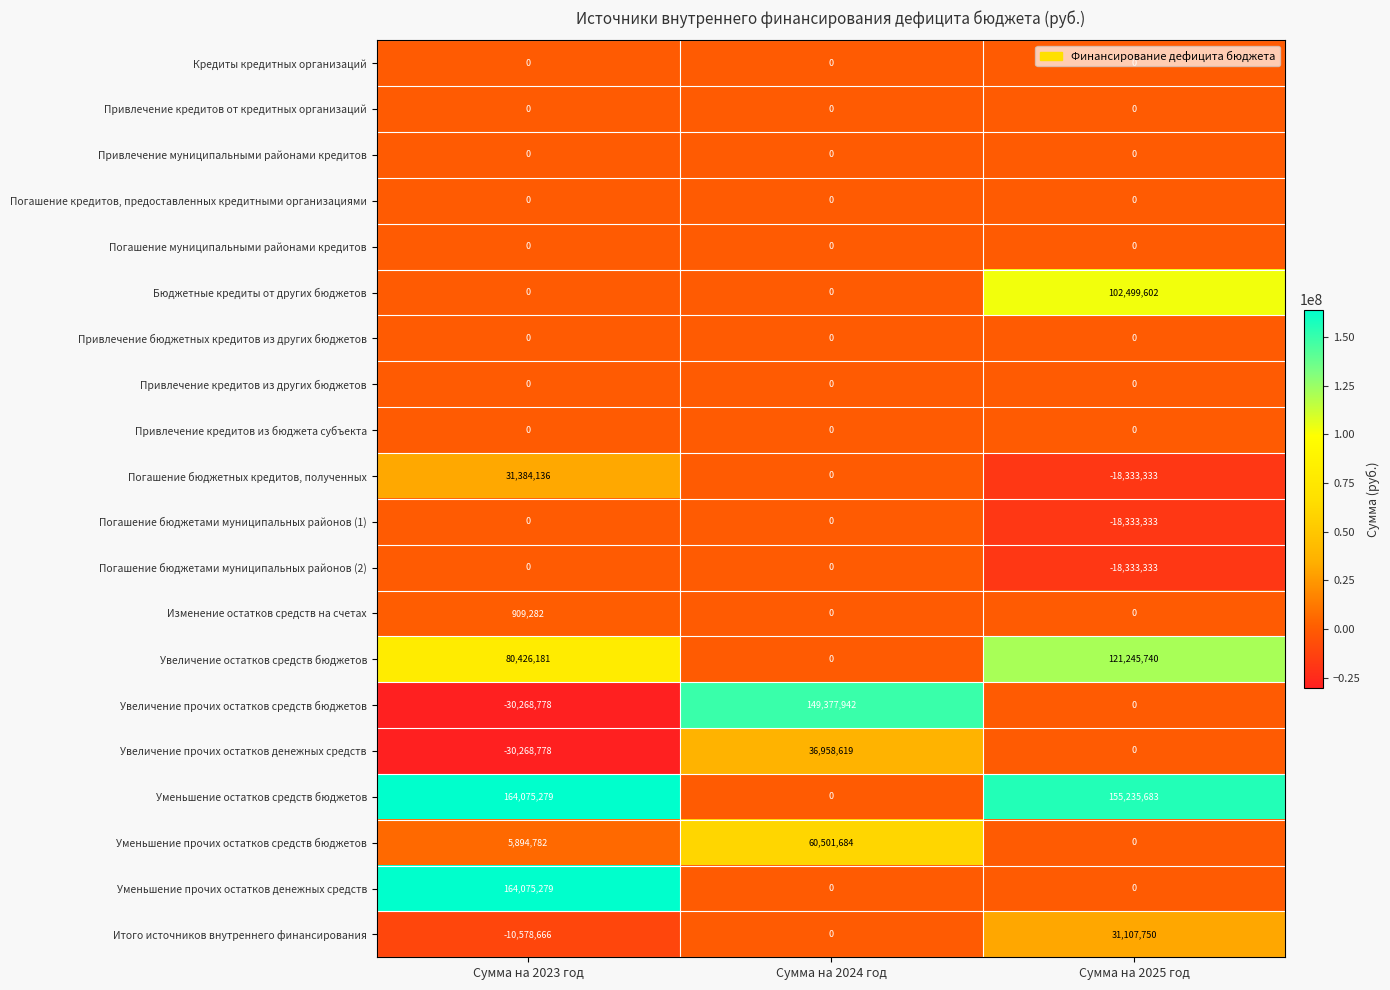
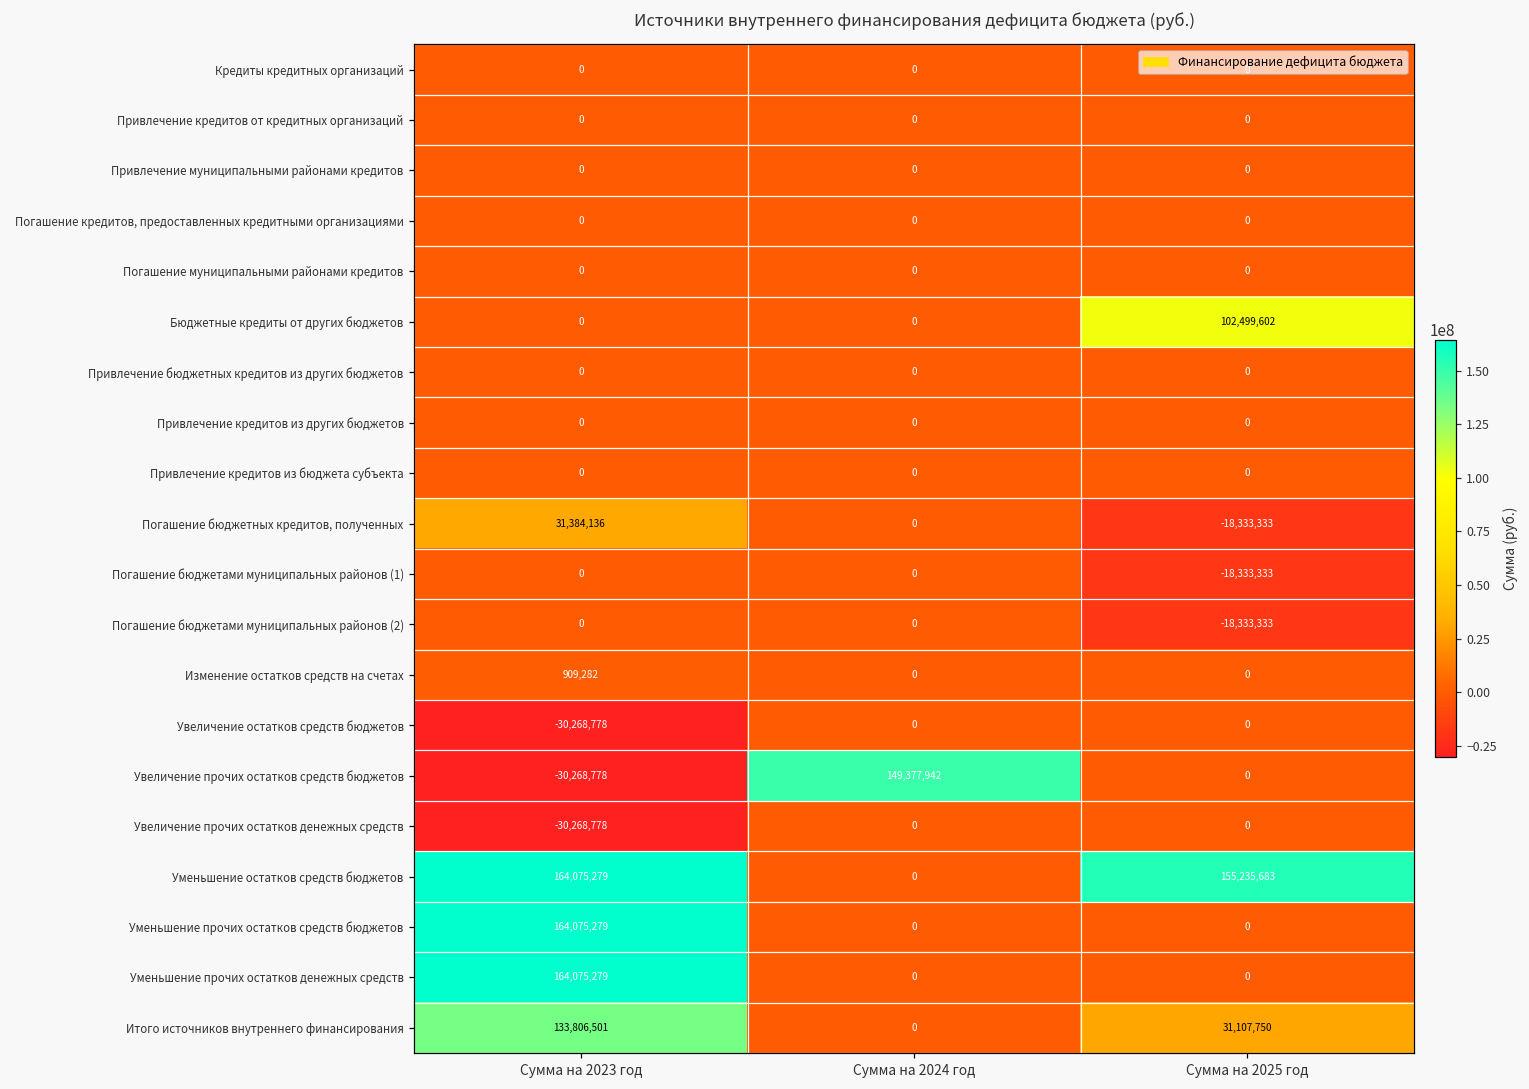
  {
    "Кредиты кредитных организаций": {
      "Сумма на 2023 год": "0",
      "Сумма на 2024 год": "0"
    },
    "Привлечение кредитов от кредитных организаций": {
      "Сумма на 2023 год": "0",
      "Сумма на 2024 год": "0",
      "Сумма на 2025 год": "0"
    },
    "Привлечение муниципальными районами кредитов": {
      "Сумма на 2023 год": "0",
      "Сумма на 2024 год": "0",
      "Сумма на 2025 год": "0"
    },
    "Погашение кредитов, предоставленных кредитными организациями": {
      "Сумма на 2023 год": "0",
      "Сумма на 2024 год": "0",
      "Сумма на 2025 год": "0"
    },
    "Погашение муниципальными районами кредитов": {
      "Сумма на 2023 год": "0",
      "Сумма на 2024 год": "0",
      "Сумма на 2025 год": "0"
    },
    "Бюджетные кредиты от других бюджетов": {
      "Сумма на 2023 год": "0",
      "Сумма на 2024 год": "0",
      "Сумма на 2025 год": "102,499,602"
    },
    "Привлечение бюджетных кредитов из других бюджетов": {
      "Сумма на 2023 год": "0",
      "Сумма на 2024 год": "0",
      "Сумма на 2025 год": "0"
    },
    "Привлечение кредитов из других бюджетов": {
      "Сумма на 2023 год": "0",
      "Сумма на 2024 год": "0",
      "Сумма на 2025 год": "0"
    },
    "Привлечение кредитов из бюджета субъекта": {
      "Сумма на 2023 год": "0",
      "Сумма на 2024 год": "0",
      "Сумма на 2025 год": "0"
    },
    "Погашение бюджетных кредитов, полученных": {
      "Сумма на 2023 год": "31,384,136",
      "Сумма на 2024 год": "0",
      "Сумма на 2025 год": "-18,333,333"
    },
    "Погашение бюджетами муниципальных районов (1)": {
      "Сумма на 2023 год": "0",
      "Сумма на 2024 год": "0",
      "Сумма на 2025 год": "-18,333,333"
    },
    "Погашение бюджетами муниципальных районов (2)": {
      "Сумма на 2023 год": "0",
      "Сумма на 2024 год": "0",
      "Сумма на 2025 год": "-18,333,333"
    },
    "Изменение остатков средств на счетах": {
      "Сумма на 2023 год": "909,282",
      "Сумма на 2024 год": "0",
      "Сумма на 2025 год": "0"
    },
    "Увеличение остатков средств бюджетов": {
-     "Сумма на 2023 год": "80,426,181",
+     "Сумма на 2023 год": "-30,268,778",
      "Сумма на 2024 год": "0",
-     "Сумма на 2025 год": "121,245,740"
+     "Сумма на 2025 год": "0"
    },
    "Увеличение прочих остатков средств бюджетов": {
      "Сумма на 2023 год": "-30,268,778",
      "Сумма на 2024 год": "149,377,942",
      "Сумма на 2025 год": "0"
    },
    "Увеличение прочих остатков денежных средств": {
      "Сумма на 2023 год": "-30,268,778",
-     "Сумма на 2024 год": "36,958,619",
+     "Сумма на 2024 год": "0",
      "Сумма на 2025 год": "0"
    },
    "Уменьшение остатков средств бюджетов": {
      "Сумма на 2023 год": "164,075,279",
      "Сумма на 2024 год": "0",
      "Сумма на 2025 год": "155,235,683"
    },
    "Уменьшение прочих остатков средств бюджетов": {
-     "Сумма на 2023 год": "5,894,782",
-     "Сумма на 2024 год": "60,501,684",
+     "Сумма на 2023 год": "164,075,279",
+     "Сумма на 2024 год": "0",
      "Сумма на 2025 год": "0"
    },
    "Уменьшение прочих остатков денежных средств": {
      "Сумма на 2023 год": "164,075,279",
      "Сумма на 2024 год": "0",
      "Сумма на 2025 год": "0"
    },
    "Итого источников внутреннего финансирования": {
-     "Сумма на 2023 год": "-10,578,666",
+     "Сумма на 2023 год": "133,806,501",
      "Сумма на 2024 год": "0",
      "Сумма на 2025 год": "31,107,750"
    }
  }
